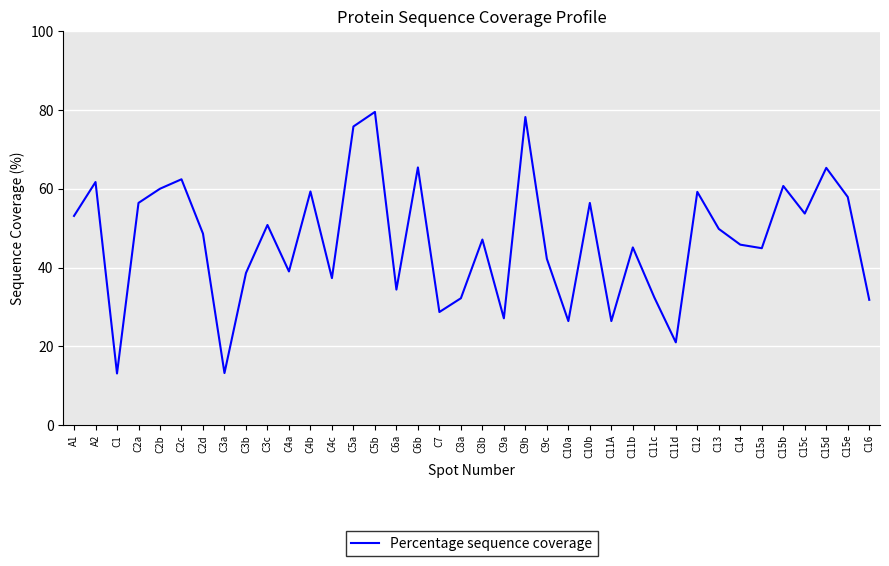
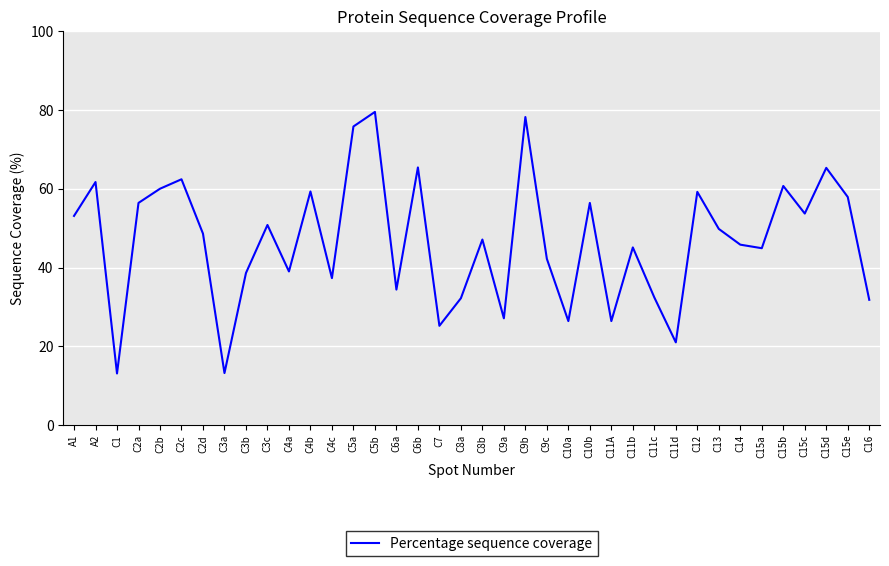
  {
    "A1": 53,
    "A2": 62,
    "C1": 13,
    "C2a": 56,
    "C2b": 60,
    "C2c": 62,
    "C2d": 49,
    "C3a": 13,
    "C3b": 39,
    "C3c": 51,
    "C4a": 39,
    "C4b": 59,
    "C4c": 37,
    "C5a": 76,
    "C5b": 80,
    "C6a": 34,
    "C6b": 65,
-   "C7": 29,
+   "C7": 25,
    "C8a": 32,
    "C8b": 47,
    "C9a": 27,
    "C9b": 78,
    "C9c": 42,
    "C10a": 26,
    "C10b": 56,
    "C11A": 26,
    "C11b": 45,
    "C11c": 32,
    "C11d": 21,
    "C12": 59,
    "C13": 50,
    "C14": 46,
    "C15a": 45,
    "C15b": 61,
    "C15c": 54,
    "C15d": 65,
    "C15e": 58,
    "C16": 32
  }
